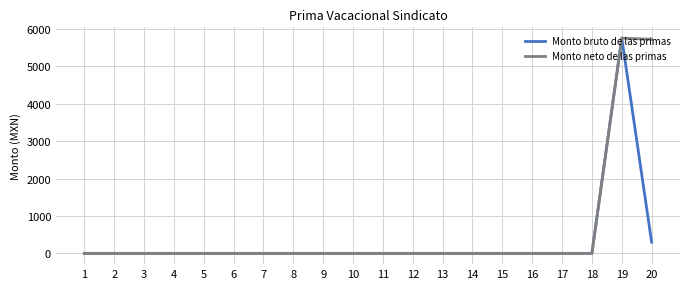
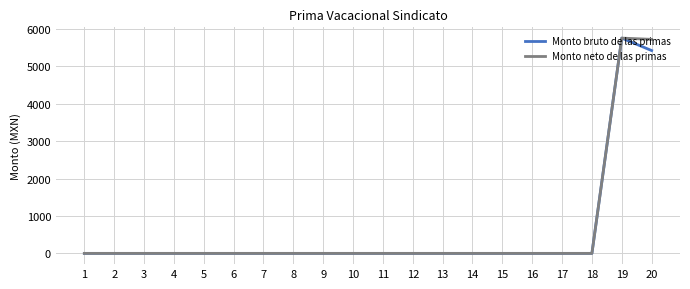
  {
    "Monto bruto de las primas": {
-     "20": 300
+     "20": 5400
    },
    "Monto neto de las primas": {
      "20": 5700
    }
  }
